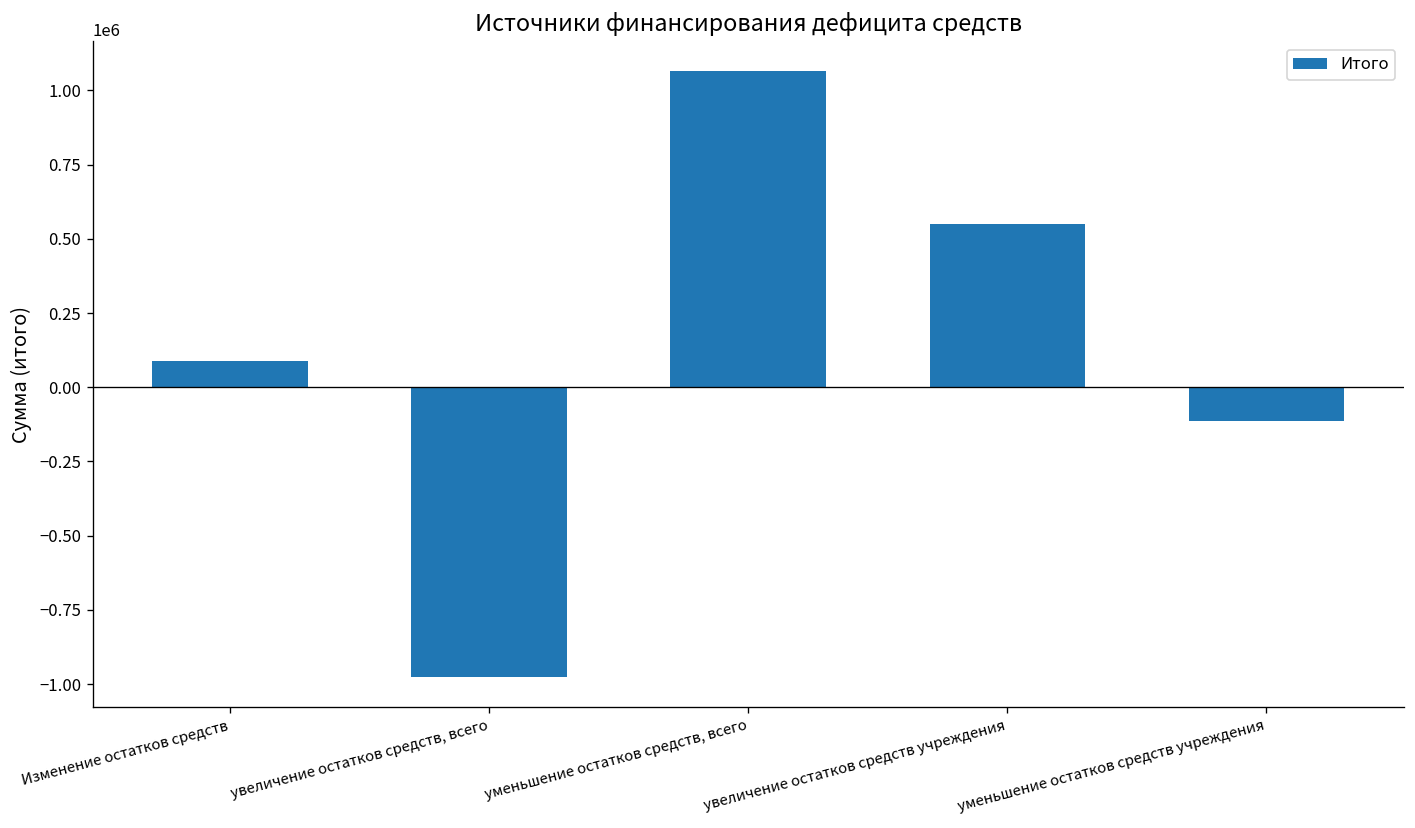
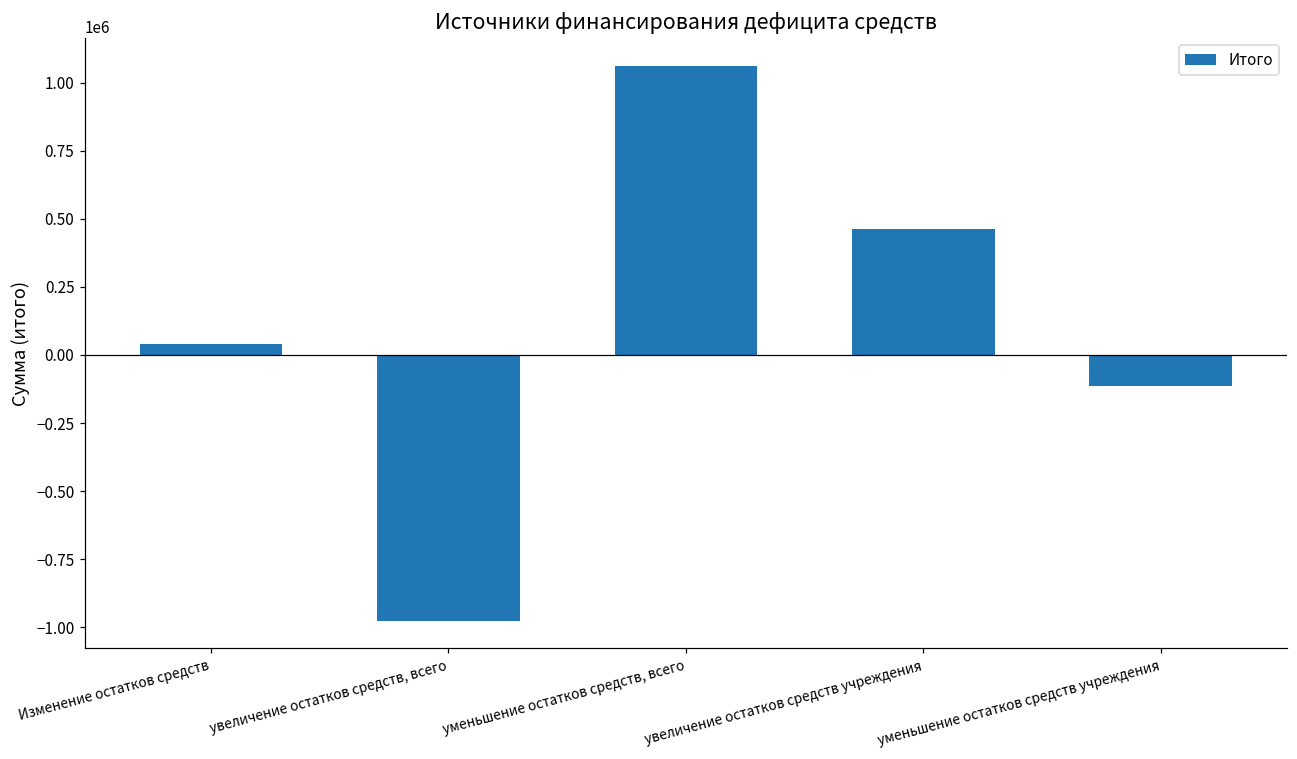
  {
-   "Изменение остатков средств": 90000,
+   "Изменение остатков средств": 40000,
    "увеличение остатков средств, всего": -980000,
    "уменьшение остатков средств, всего": 1060000,
-   "увеличение остатков средств учреждения": 550000,
+   "увеличение остатков средств учреждения": 460000,
    "уменьшение остатков средств учреждения": -110000
  }
